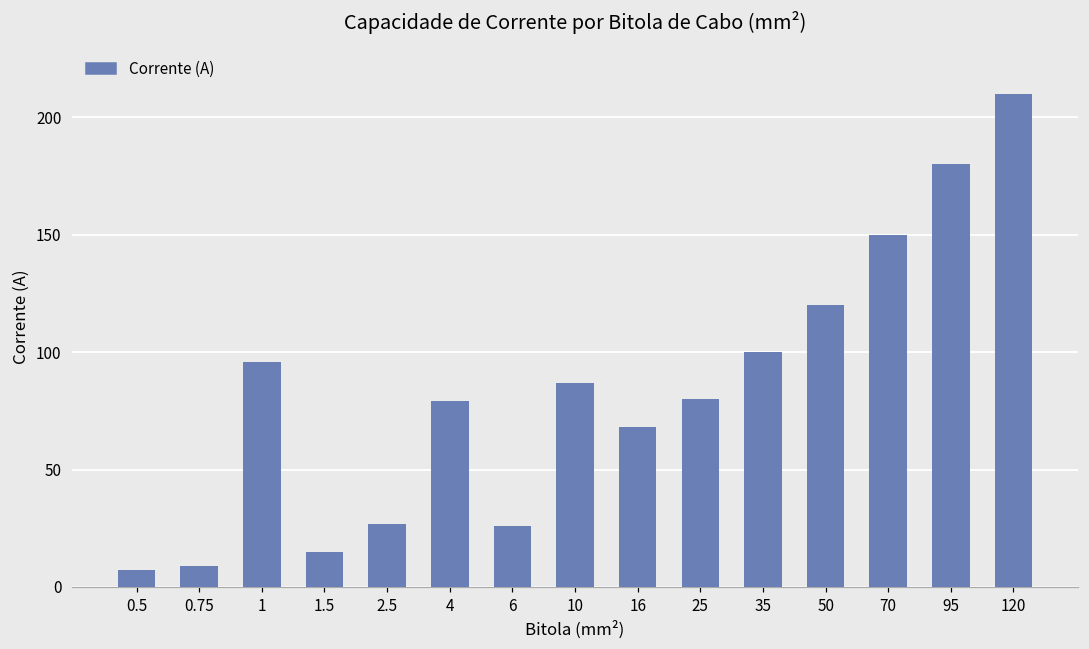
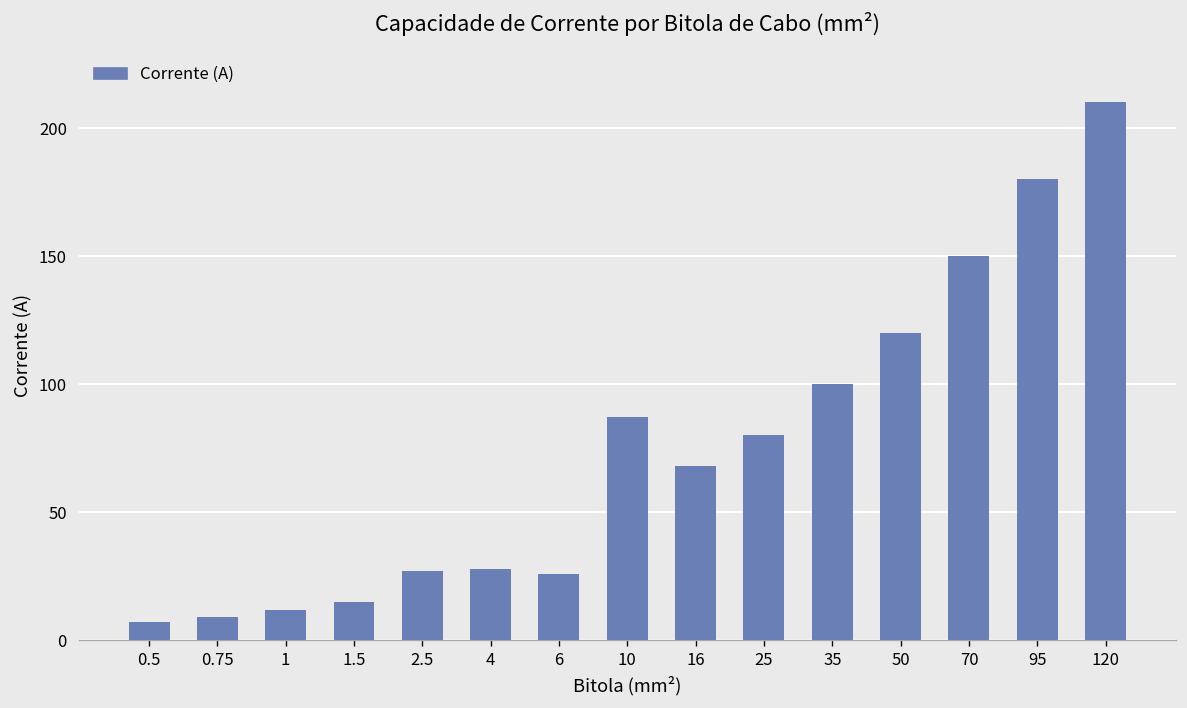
  {
    "0.5": 7,
    "0.75": 9,
-   "1": 96,
+   "1": 12,
    "1.5": 15,
    "2.5": 27,
-   "4": 79,
+   "4": 28,
    "6": 26,
    "10": 87,
    "16": 68,
    "25": 80,
    "35": 100,
    "50": 120,
    "70": 150,
    "95": 180,
    "120": 210
  }
